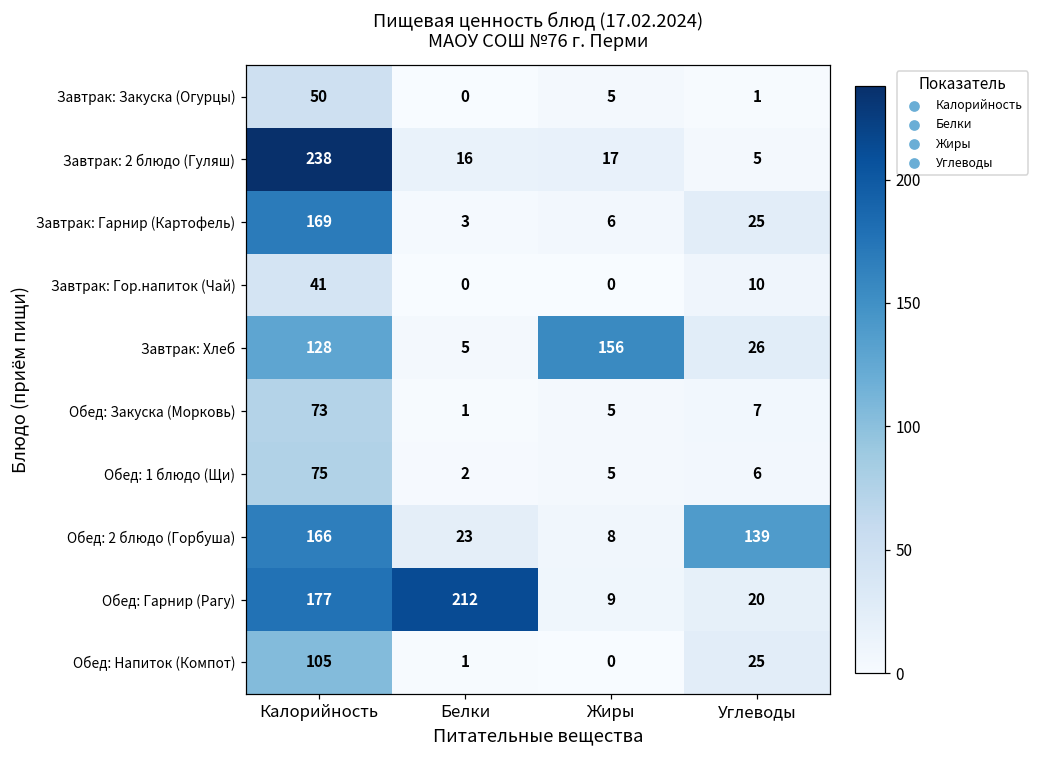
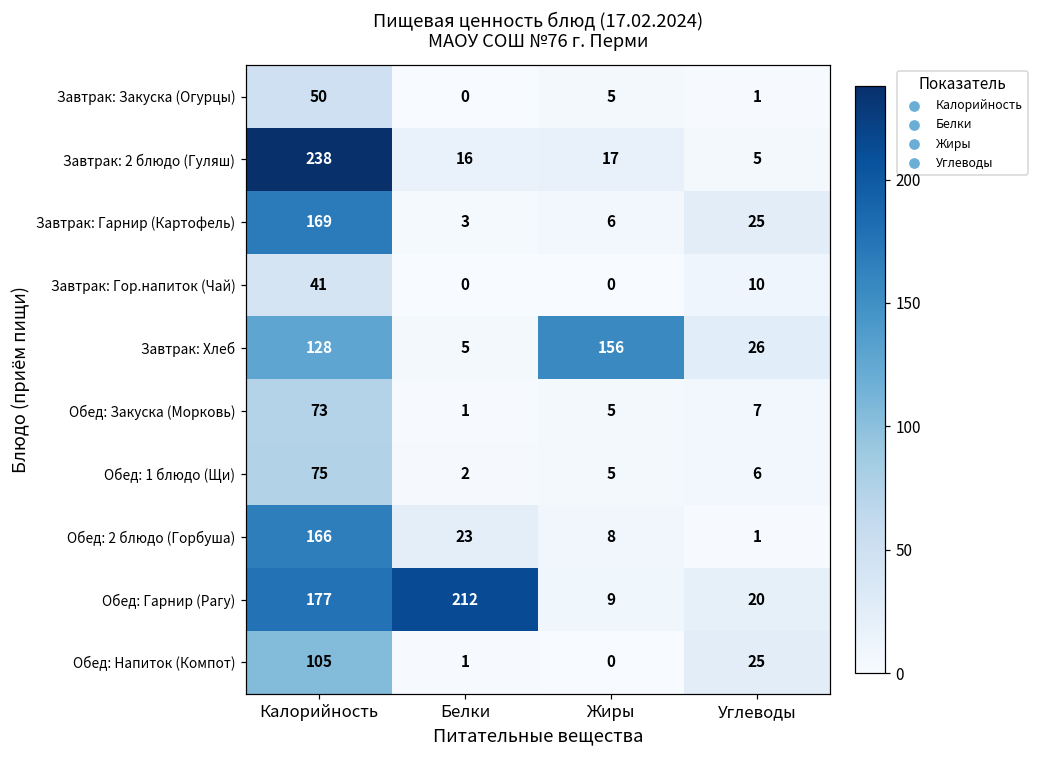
  {
    "Завтрак: Закуска (Огурцы)": {
      "Калорийность": 50,
      "Белки": 0,
      "Жиры": 5,
      "Углеводы": 1
    },
    "Завтрак: 2 блюдо (Гуляш)": {
      "Калорийность": 238,
      "Белки": 16,
      "Жиры": 17,
      "Углеводы": 5
    },
    "Завтрак: Гарнир (Картофель)": {
      "Калорийность": 169,
      "Белки": 3,
      "Жиры": 6,
      "Углеводы": 25
    },
    "Завтрак: Гор.напиток (Чай)": {
      "Калорийность": 41,
      "Белки": 0,
      "Жиры": 0,
      "Углеводы": 10
    },
    "Завтрак: Хлеб": {
      "Калорийность": 128,
      "Белки": 5,
      "Жиры": 156,
      "Углеводы": 26
    },
    "Обед: Закуска (Морковь)": {
      "Калорийность": 73,
      "Белки": 1,
      "Жиры": 5,
      "Углеводы": 7
    },
    "Обед: 1 блюдо (Щи)": {
      "Калорийность": 75,
      "Белки": 2,
      "Жиры": 5,
      "Углеводы": 6
    },
    "Обед: 2 блюдо (Горбуша)": {
      "Калорийность": 166,
      "Белки": 23,
      "Жиры": 8,
-     "Углеводы": 139
+     "Углеводы": 1
    },
    "Обед: Гарнир (Рагу)": {
      "Калорийность": 177,
      "Белки": 212,
      "Жиры": 9,
      "Углеводы": 20
    },
    "Обед: Напиток (Компот)": {
      "Калорийность": 105,
      "Белки": 1,
      "Жиры": 0,
      "Углеводы": 25
    }
  }
